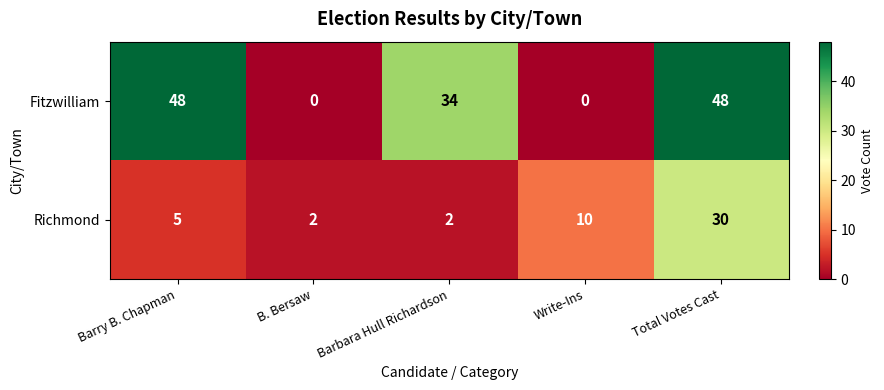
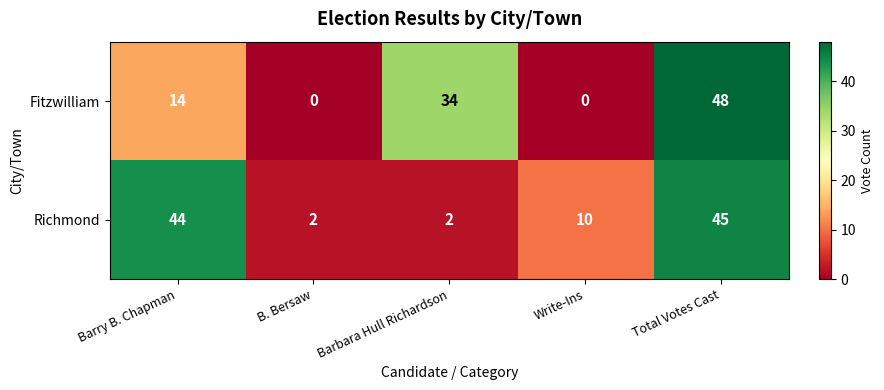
  {
    "Fitzwilliam": {
-     "Barry B. Chapman": 48,
+     "Barry B. Chapman": 14,
      "B. Bersaw": 0,
      "Barbara Hull Richardson": 34,
      "Write-Ins": 0,
      "Total Votes Cast": 48
    },
    "Richmond": {
-     "Barry B. Chapman": 5,
+     "Barry B. Chapman": 44,
      "B. Bersaw": 2,
      "Barbara Hull Richardson": 2,
      "Write-Ins": 10,
-     "Total Votes Cast": 30
+     "Total Votes Cast": 45
    }
  }
